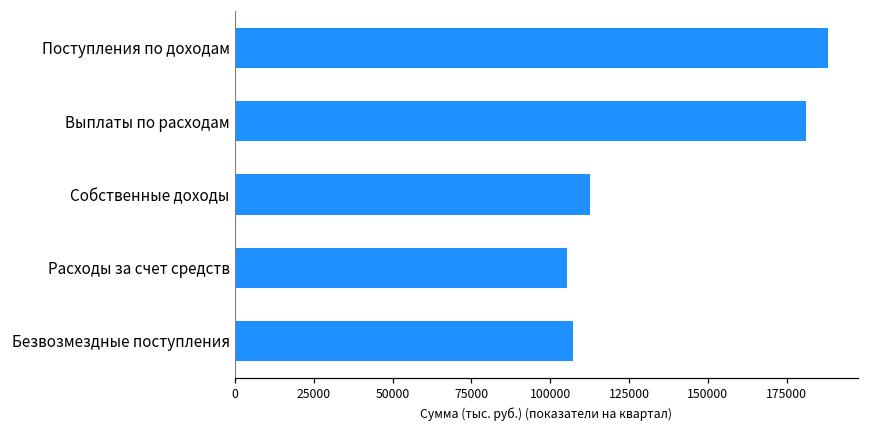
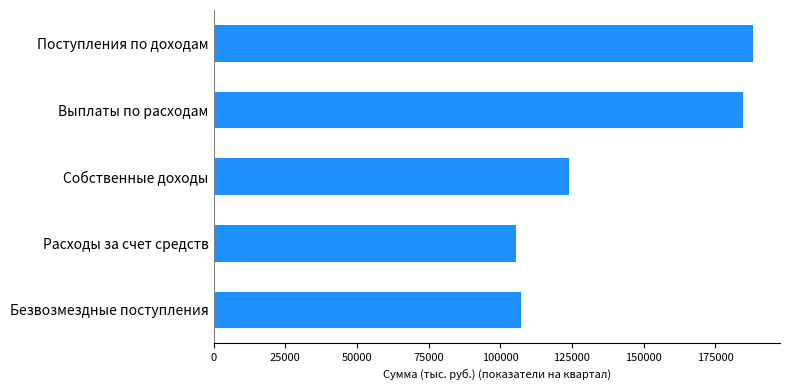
  {
    "Поступления по доходам": 188000,
-   "Выплаты по расходам": 181000,
-   "Собственные доходы": 113000,
+   "Выплаты по расходам": 185000,
+   "Собственные доходы": 124000,
    "Расходы за счет средств": 105000,
    "Безвозмездные поступления": 107000
  }
